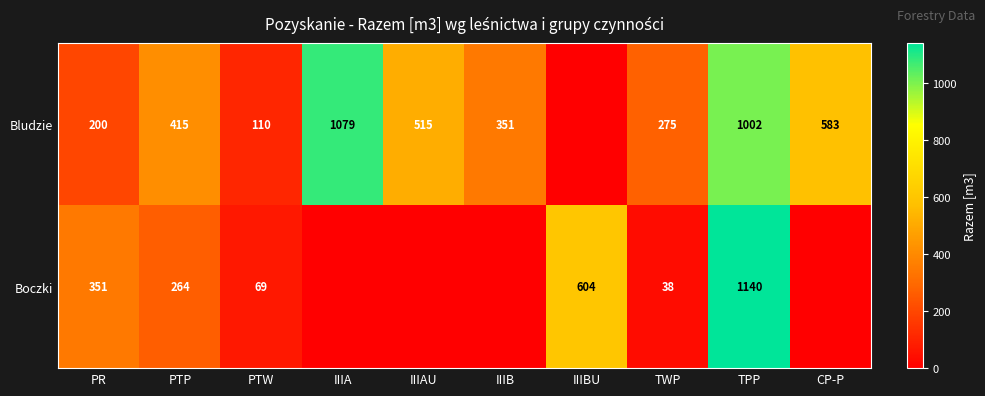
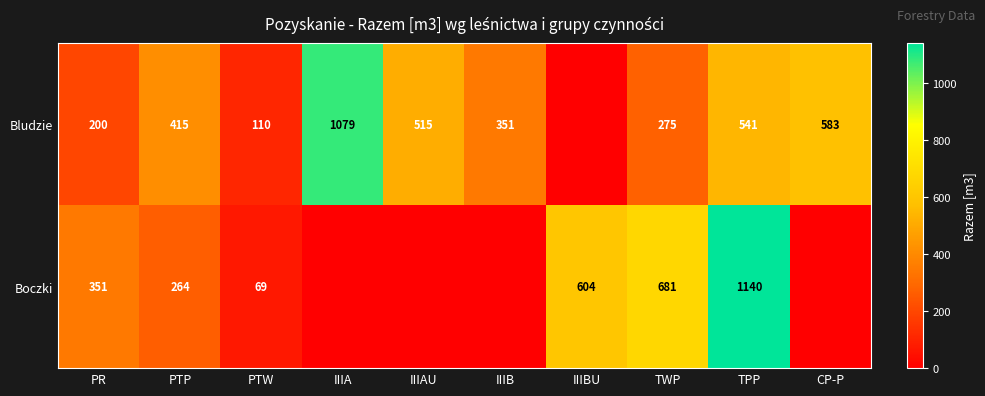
  {
    "Bludzie": {
      "PR": 200,
      "PTP": 415,
      "PTW": 110,
      "IIIA": 1079,
      "IIIAU": 515,
      "IIIB": 351,
      "TWP": 275,
-     "TPP": 1002,
+     "TPP": 541,
      "CP-P": 583
    },
    "Boczki": {
      "PR": 351,
      "PTP": 264,
      "PTW": 69,
      "IIIBU": 604,
-     "TWP": 38,
+     "TWP": 681,
      "TPP": 1140
    }
  }
